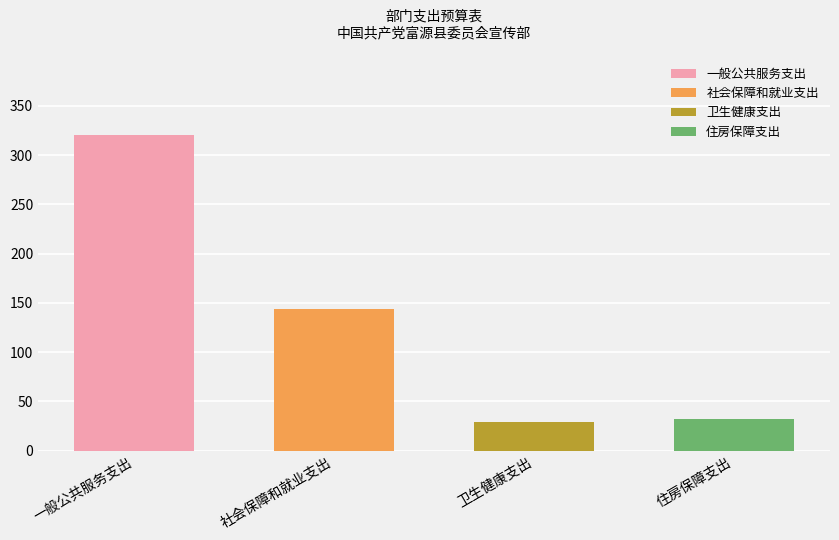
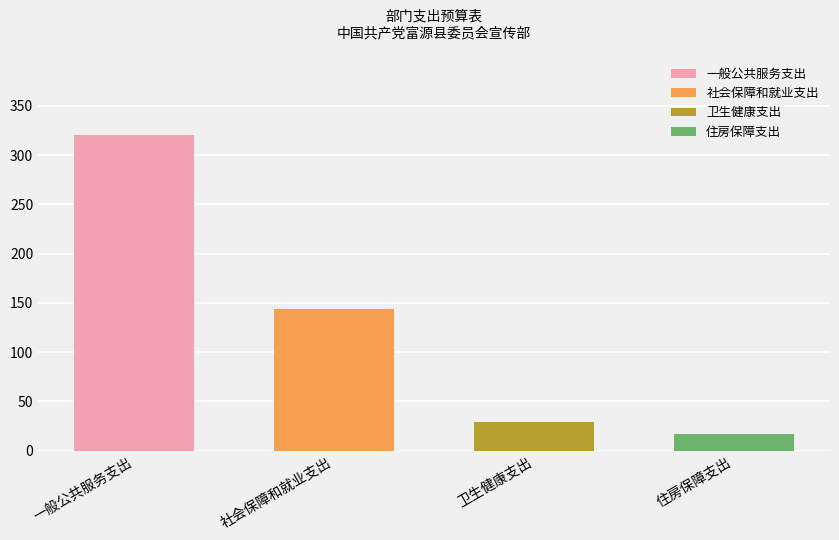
  {
    "一般公共服务支出": 320,
    "社会保障和就业支出": 140,
    "卫生健康支出": 30,
-   "住房保障支出": 30
+   "住房保障支出": 20
  }
